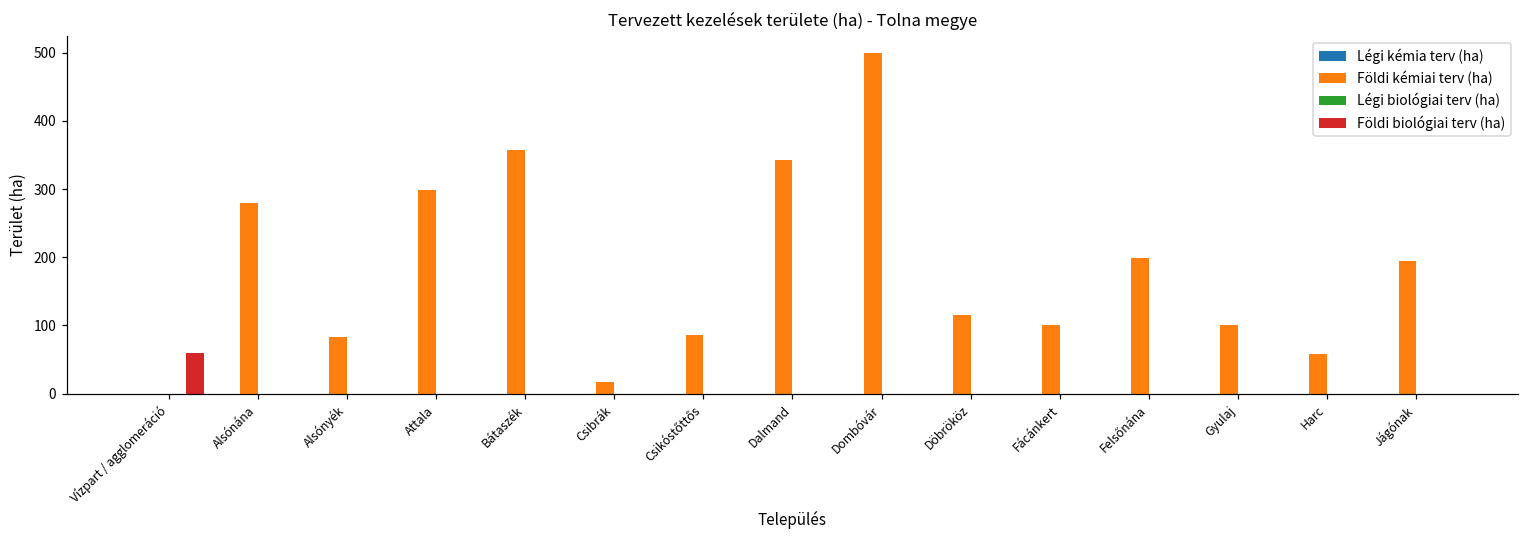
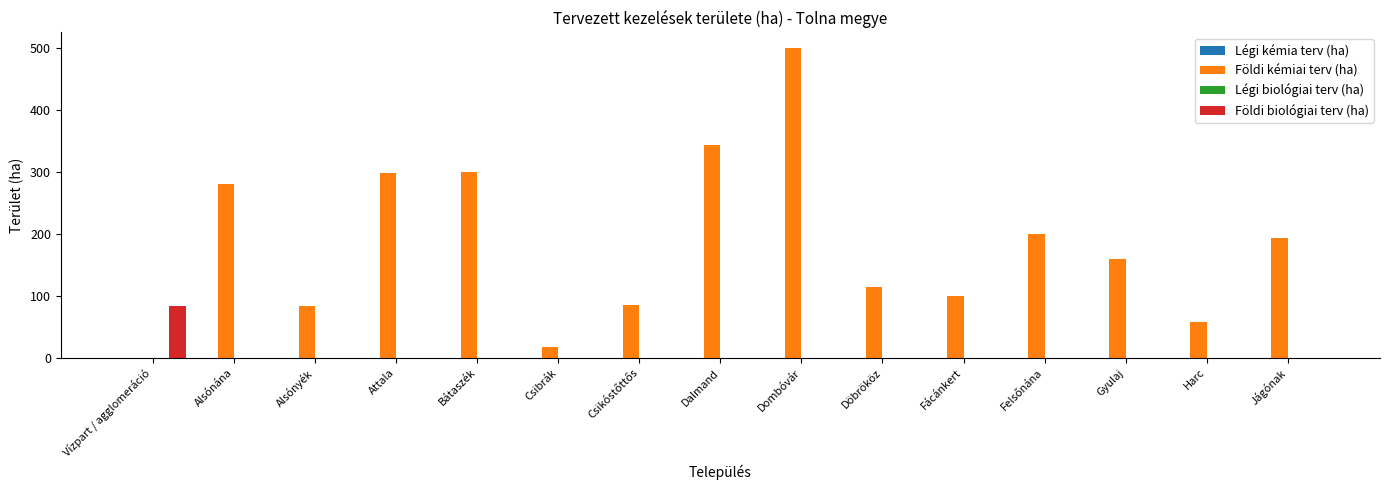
  {
    "Légi kémia terv (ha)": {
      "Vízpart / agglomeráció": 0,
      "Alsónána": 0,
      "Alsónyék": 0,
      "Attala": 0,
      "Bátaszék": 0,
      "Csibrák": 0,
      "Csikóstőttős": 0,
      "Dalmand": 0,
      "Dombóvár": 0,
      "Döbrököz": 0,
      "Fácánkert": 0,
      "Felsőnána": 0,
      "Gyulaj": 0,
      "Harc": 0,
      "Jágónak": 0
    },
    "Földi kémiai terv (ha)": {
      "Vízpart / agglomeráció": 0,
      "Alsónána": 280,
      "Alsónyék": 80,
      "Attala": 300,
-     "Bátaszék": 360,
+     "Bátaszék": 300,
      "Csibrák": 20,
      "Csikóstőttős": 90,
      "Dalmand": 340,
      "Dombóvár": 500,
      "Döbrököz": 120,
      "Fácánkert": 100,
      "Felsőnána": 200,
-     "Gyulaj": 100,
+     "Gyulaj": 160,
      "Harc": 60,
      "Jágónak": 190
    },
    "Légi biológiai terv (ha)": {
      "Vízpart / agglomeráció": 0,
      "Alsónána": 0,
      "Alsónyék": 0,
      "Attala": 0,
      "Bátaszék": 0,
      "Csibrák": 0,
      "Csikóstőttős": 0,
      "Dalmand": 0,
      "Dombóvár": 0,
      "Döbrököz": 0,
      "Fácánkert": 0,
      "Felsőnána": 0,
      "Gyulaj": 0,
      "Harc": 0,
      "Jágónak": 0
    },
    "Földi biológiai terv (ha)": {
-     "Vízpart / agglomeráció": 60,
+     "Vízpart / agglomeráció": 80,
      "Alsónána": 0,
      "Alsónyék": 0,
      "Attala": 0,
      "Bátaszék": 0,
      "Csibrák": 0,
      "Csikóstőttős": 0,
      "Dalmand": 0,
      "Dombóvár": 0,
      "Döbrököz": 0,
      "Fácánkert": 0,
      "Felsőnána": 0,
      "Gyulaj": 0,
      "Harc": 0,
      "Jágónak": 0
    }
  }
